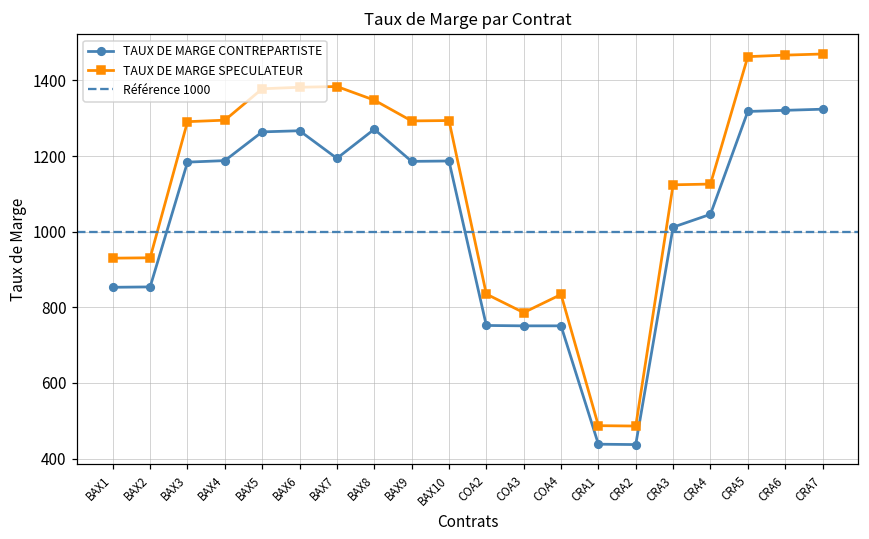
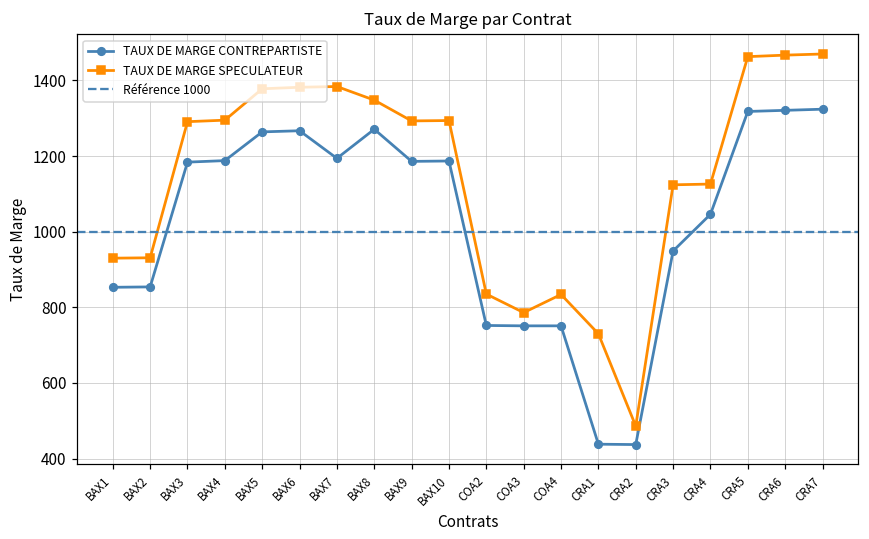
  {
    "TAUX DE MARGE CONTREPARTISTE": {
      "BAX1": 850,
      "BAX2": 850,
      "BAX3": 1180,
      "BAX4": 1190,
      "BAX5": 1260,
      "BAX6": 1270,
      "BAX7": 1190,
      "BAX8": 1270,
      "BAX9": 1190,
      "BAX10": 1190,
      "COA2": 750,
      "COA3": 750,
      "COA4": 750,
      "CRA1": 440,
      "CRA2": 440,
-     "CRA3": 1010,
+     "CRA3": 950,
      "CRA4": 1050,
      "CRA5": 1320,
      "CRA6": 1320,
      "CRA7": 1320
    },
    "TAUX DE MARGE SPECULATEUR": {
      "BAX1": 930,
      "BAX2": 930,
      "BAX3": 1290,
      "BAX4": 1300,
      "BAX7": 1380,
      "BAX8": 1350,
      "BAX9": 1290,
      "BAX10": 1290,
      "COA2": 840,
      "COA3": 790,
      "COA4": 830,
-     "CRA1": 490,
+     "CRA1": 730,
      "CRA2": 490,
      "CRA3": 1120,
      "CRA4": 1130,
      "CRA5": 1460,
      "CRA6": 1470,
      "CRA7": 1470
    }
  }
